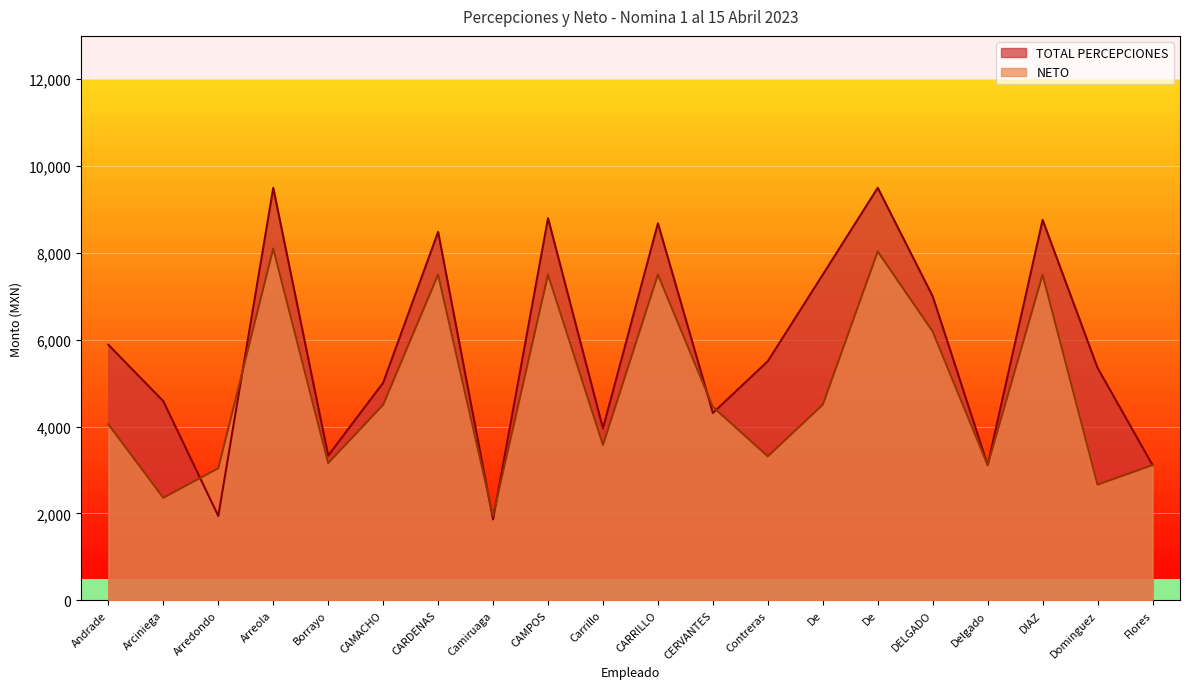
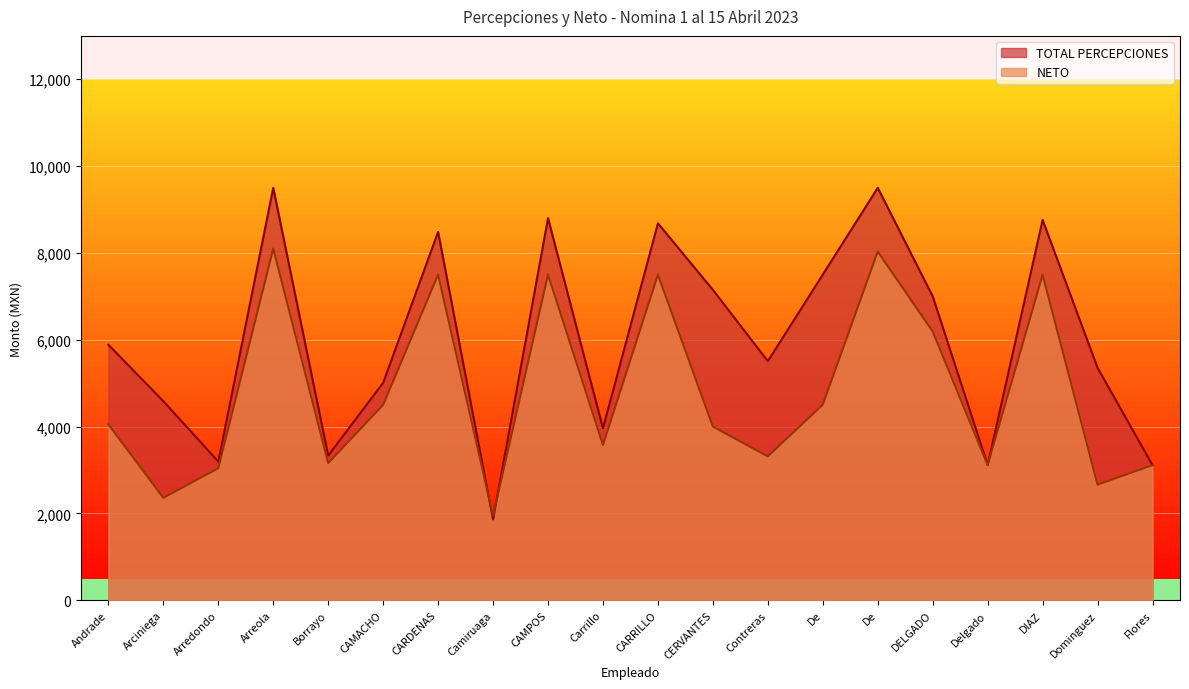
  {
    "TOTAL PERCEPCIONES": {
      "Andrade": "5,900",
      "Arciniega": "4,600",
-     "Arredondo": "1,900",
+     "Arredondo": "3,200",
      "Arreola": "9,500",
      "Borrayo": "3,300",
      "CAMACHO": "5,000",
      "CARDENAS": "8,500",
      "Camiruaga": "1,900",
      "CAMPOS": "8,800",
      "Carrillo": "4,000",
      "CARRILLO": "8,700",
-     "CERVANTES": "4,300",
+     "CERVANTES": "7,100",
      "Contreras": "5,500",
      "DELGADO": "7,000",
      "DIAZ": "8,800",
      "Dominguez": "5,400"
    },
    "NETO": {
      "Andrade": "4,100",
      "Arciniega": "2,400",
      "Arredondo": "3,000",
      "Arreola": "8,100",
      "Borrayo": "3,200",
      "CAMACHO": "4,500",
      "CARDENAS": "7,500",
      "Camiruaga": "1,900",
      "CAMPOS": "7,500",
      "Carrillo": "3,600",
      "CARRILLO": "7,500",
-     "CERVANTES": "4,500",
+     "CERVANTES": "4,000",
      "Contreras": "3,300",
      "DELGADO": "6,200",
      "DIAZ": "7,500",
      "Dominguez": "2,700"
    }
  }
